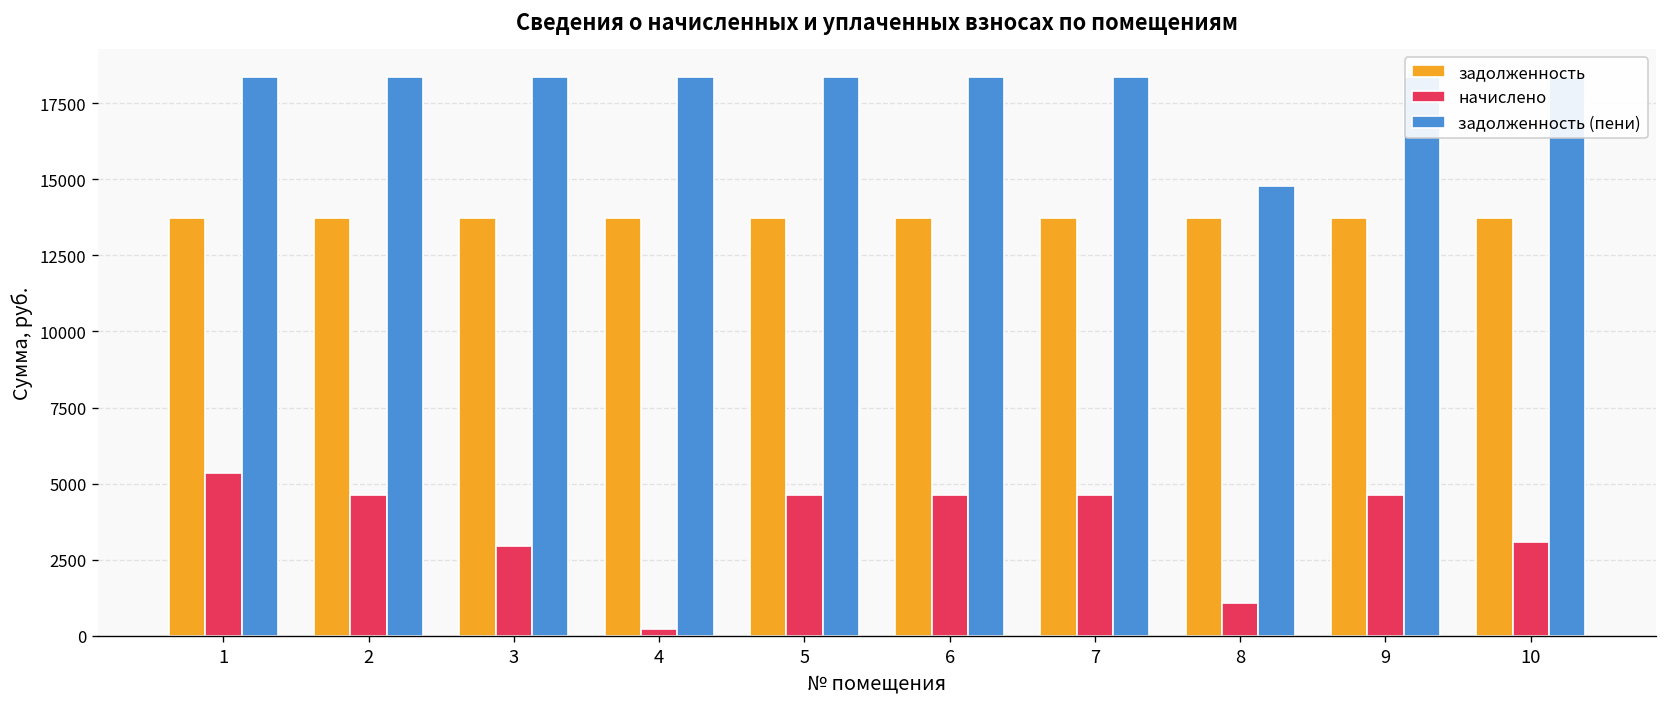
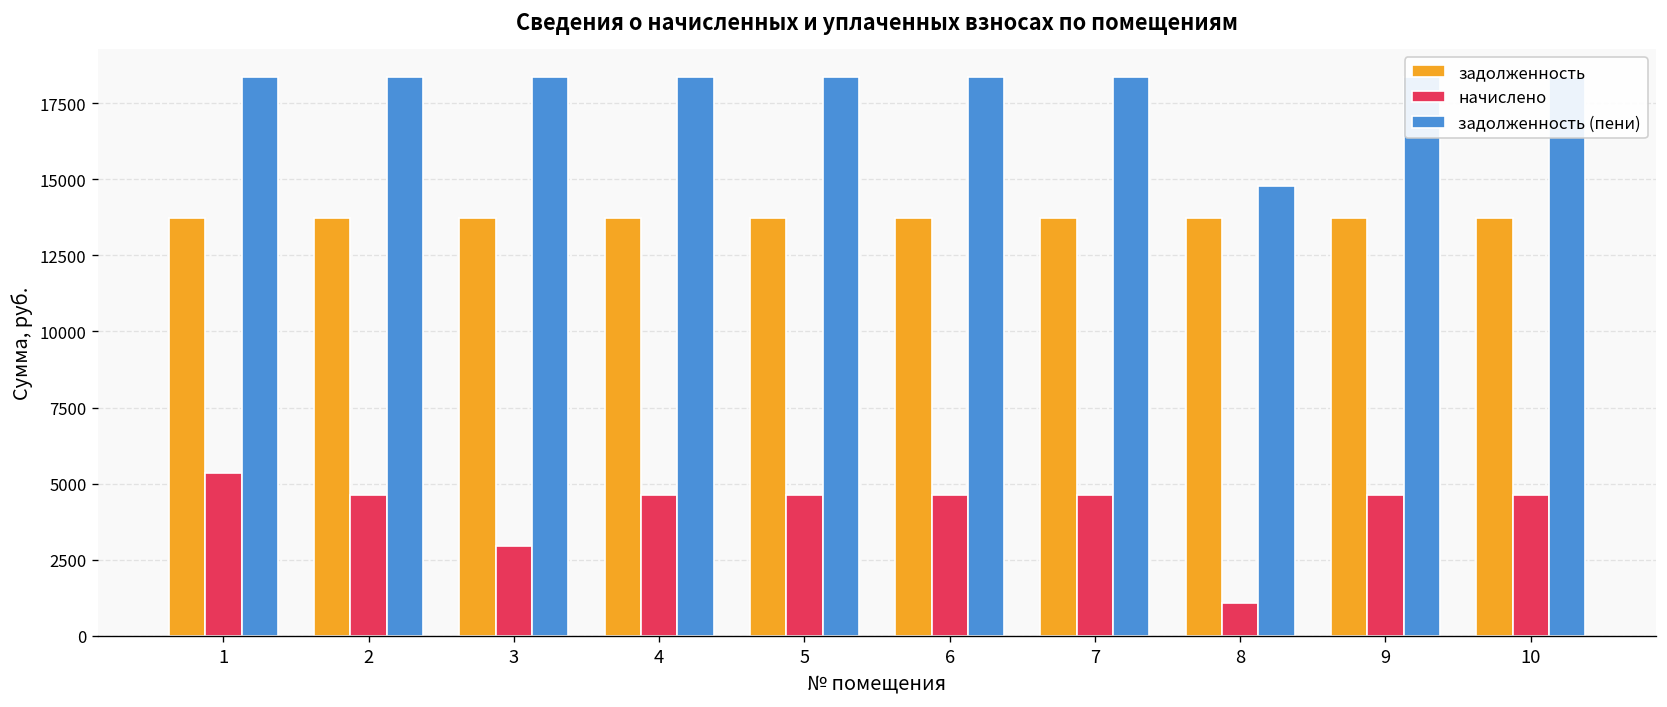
  {
    "задолженность": {
      "1": 13700,
      "2": 13700,
      "3": 13700,
      "4": 13700,
      "5": 13700,
      "6": 13700,
      "7": 13700,
      "8": 13700,
      "9": 13700,
      "10": 13700
    },
    "начислено": {
      "1": 5400,
      "2": 4600,
      "3": 2900,
-     "4": 200,
+     "4": 4600,
      "5": 4600,
      "6": 4600,
      "7": 4600,
      "8": 1100,
      "9": 4600,
-     "10": 3100
+     "10": 4600
    },
    "задолженность (пени)": {
      "1": 18400,
      "2": 18400,
      "3": 18400,
      "4": 18400,
      "5": 18400,
      "6": 18400,
      "7": 18400,
      "8": 14800
    }
  }
